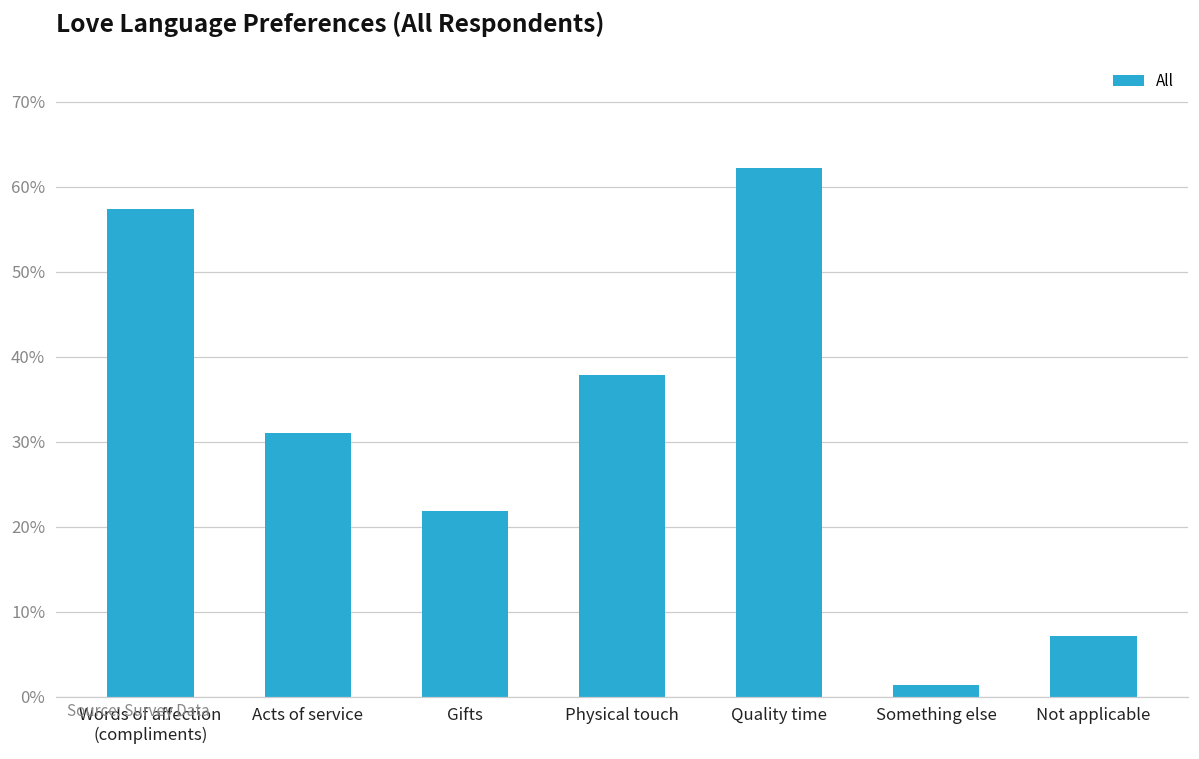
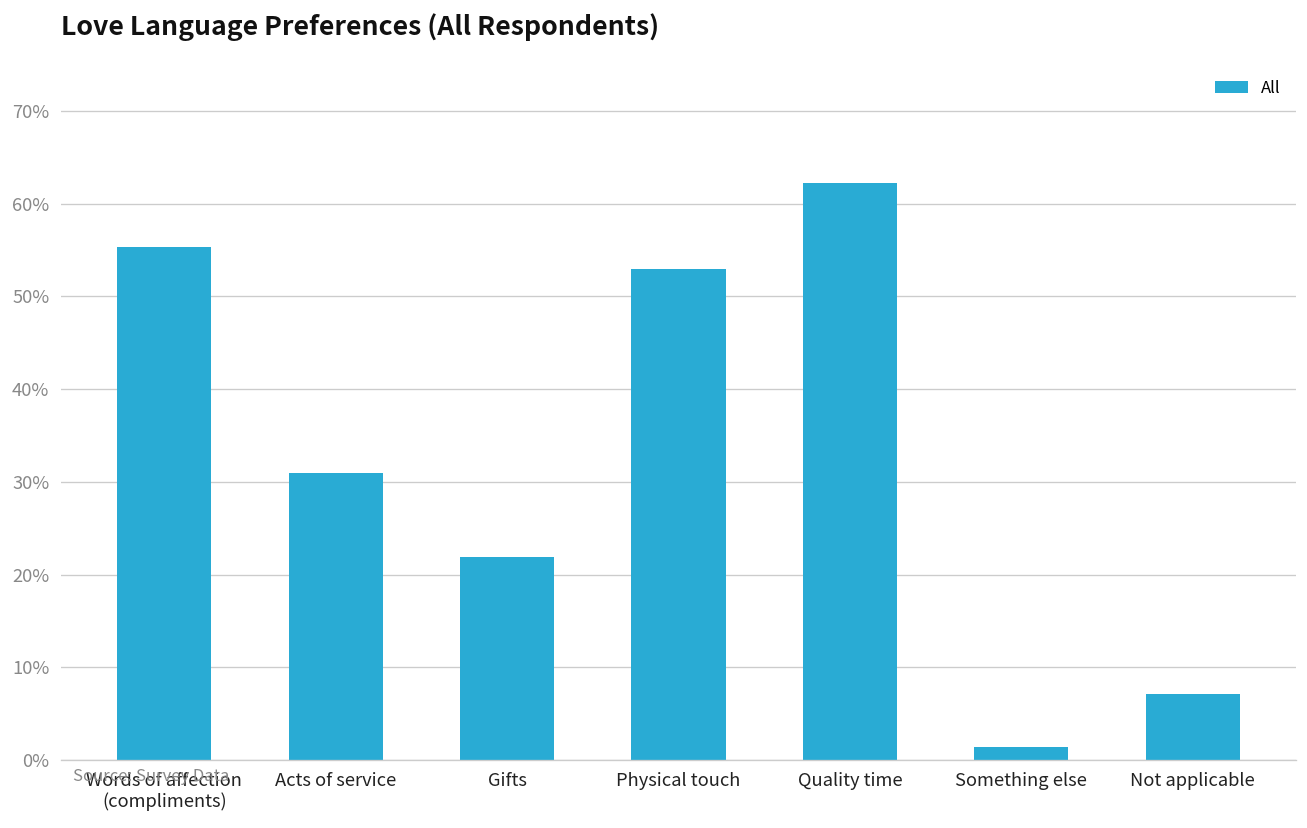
  {
-   "Words of affection (compliments)": "57%",
+   "Words of affection (compliments)": "55%",
    "Acts of service": "31%",
    "Gifts": "22%",
-   "Physical touch": "38%",
+   "Physical touch": "53%",
    "Quality time": "62%",
    "Something else": "1%",
    "Not applicable": "7%"
  }
